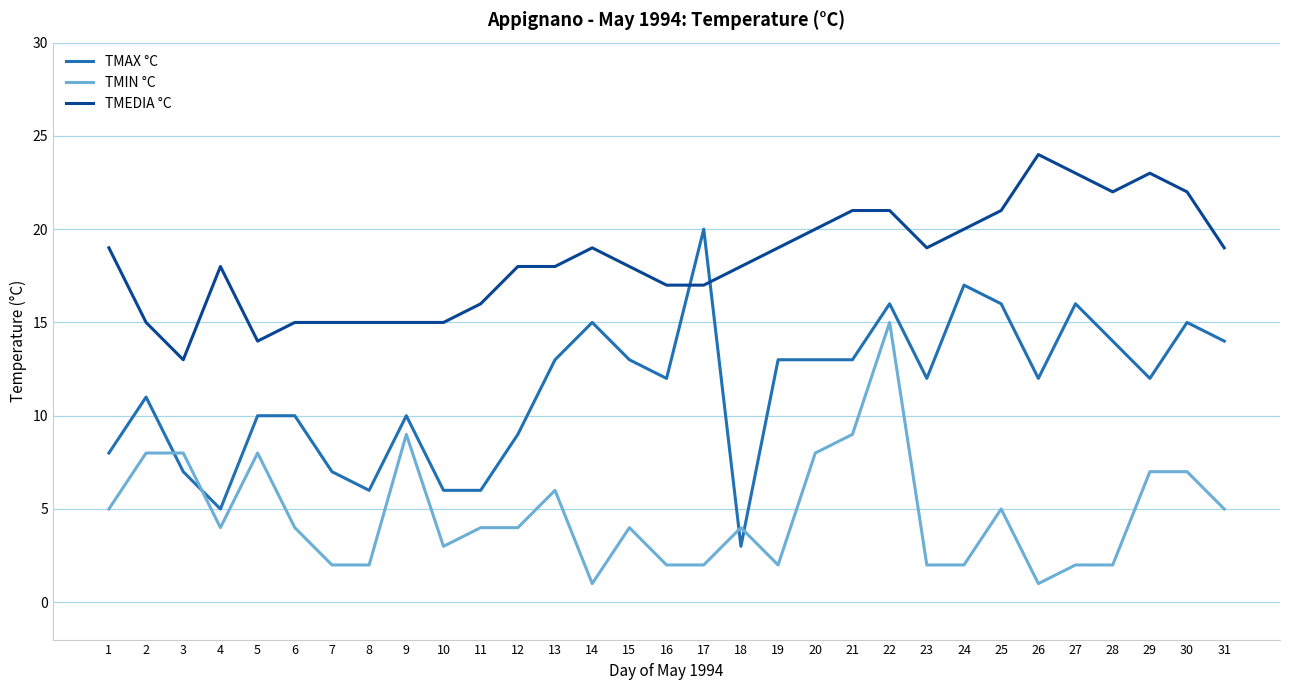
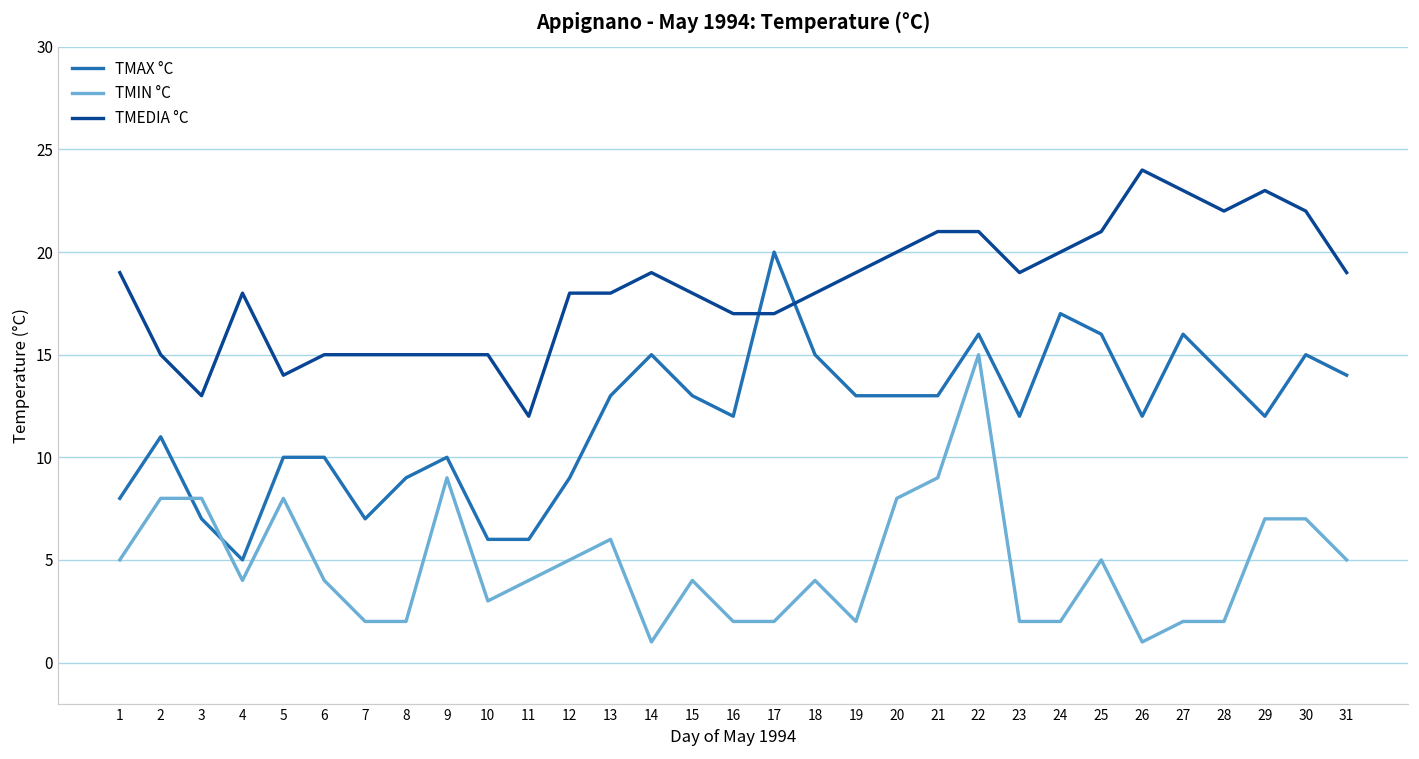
  {
    "TMAX °C": {
      "1": 8,
      "2": 11,
      "3": 7,
      "4": 5,
      "5": 10,
      "6": 10,
      "7": 7,
-     "8": 6,
+     "8": 9,
      "9": 10,
      "10": 6,
      "11": 6,
      "12": 9,
      "13": 13,
      "14": 15,
      "15": 13,
      "16": 12,
      "17": 20,
-     "18": 3,
+     "18": 15,
      "19": 13,
      "20": 13,
      "21": 13,
      "22": 16,
      "23": 12,
      "24": 17,
      "25": 16,
      "26": 12,
      "27": 16,
      "28": 14,
      "29": 12,
      "30": 15,
      "31": 14
    },
    "TMIN °C": {
      "1": 5,
      "2": 8,
      "3": 8,
      "4": 4,
      "5": 8,
      "6": 4,
      "7": 2,
      "8": 2,
      "9": 9,
      "10": 3,
      "11": 4,
-     "12": 4,
+     "12": 5,
      "13": 6,
      "14": 1,
      "15": 4,
      "16": 2,
      "17": 2,
      "18": 4,
      "19": 2,
      "20": 8,
      "21": 9,
      "22": 15,
      "23": 2,
      "24": 2,
      "25": 5,
      "26": 1,
      "27": 2,
      "28": 2,
      "29": 7,
      "30": 7,
      "31": 5
    },
    "TMEDIA °C": {
      "1": 19,
      "2": 15,
      "3": 13,
      "4": 18,
      "5": 14,
      "6": 15,
      "7": 15,
      "8": 15,
      "9": 15,
      "10": 15,
-     "11": 16,
+     "11": 12,
      "12": 18,
      "13": 18,
      "14": 19,
      "15": 18,
      "16": 17,
      "17": 17,
      "18": 18,
      "19": 19,
      "20": 20,
      "21": 21,
      "22": 21,
      "23": 19,
      "24": 20,
      "25": 21,
      "26": 24,
      "27": 23,
      "28": 22,
      "29": 23,
      "30": 22,
      "31": 19
    }
  }
